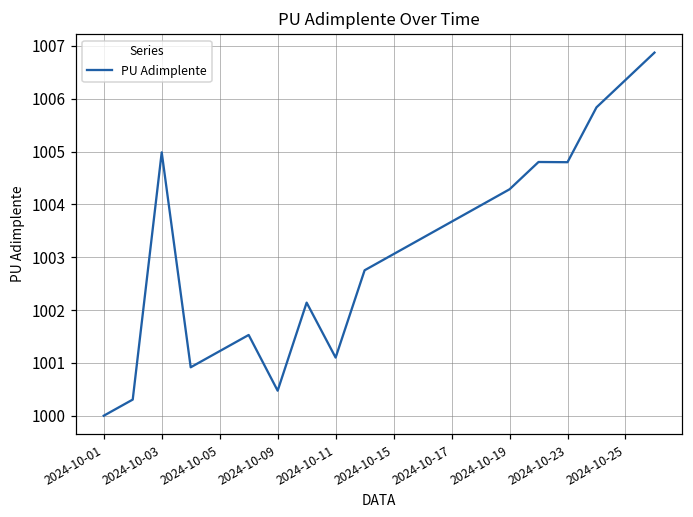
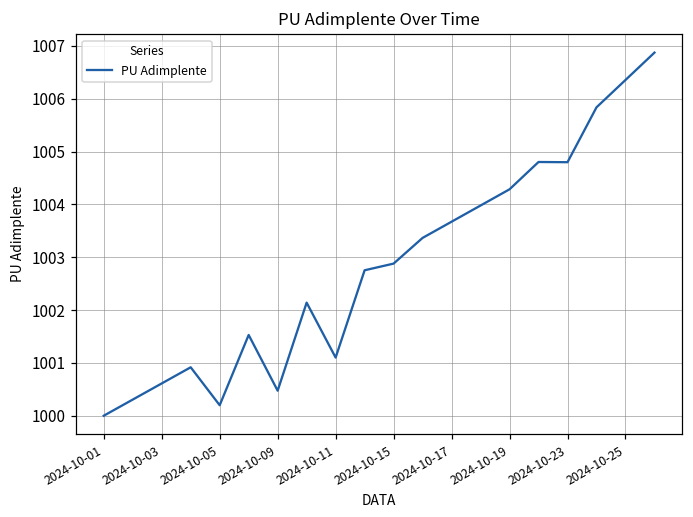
  {
    "2024-10-01": 1000.0,
-   "2024-10-03": 1005.0,
-   "2024-10-05": 1001.2,
+   "2024-10-03": 1000.6,
+   "2024-10-05": 1000.2,
    "2024-10-09": 1000.5,
    "2024-10-11": 1001.1,
-   "2024-10-15": 1003.1,
+   "2024-10-15": 1002.9,
    "2024-10-17": 1003.7,
    "2024-10-19": 1004.3,
    "2024-10-23": 1004.8,
    "2024-10-25": 1006.4
  }
